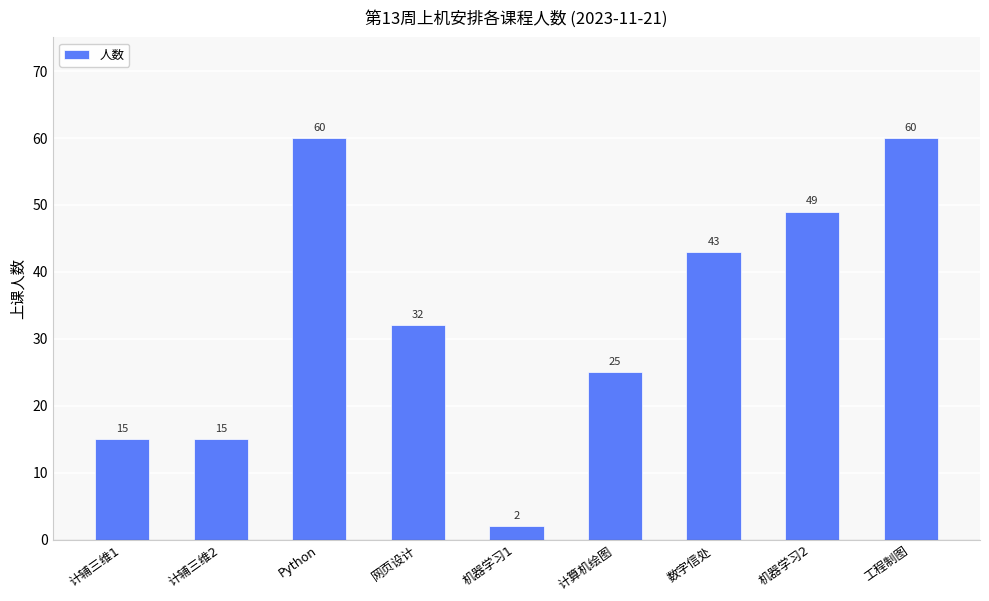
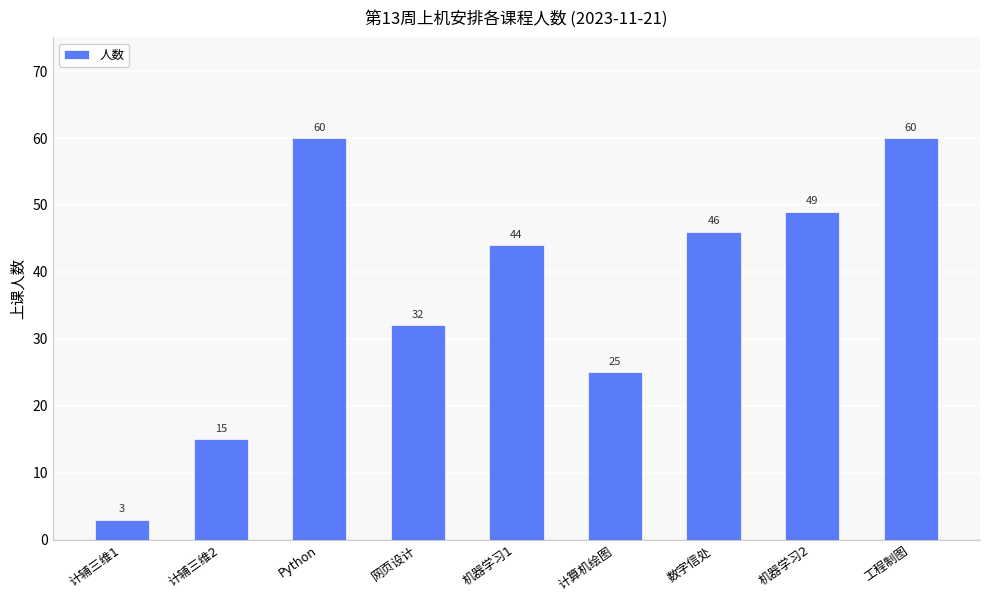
  {
-   "计辅三维1": 15,
+   "计辅三维1": 3,
    "计辅三维2": 15,
    "Python": 60,
    "网页设计": 32,
-   "机器学习1": 2,
+   "机器学习1": 44,
    "计算机绘图": 25,
-   "数字信处": 43,
+   "数字信处": 46,
    "机器学习2": 49,
    "工程制图": 60
  }
